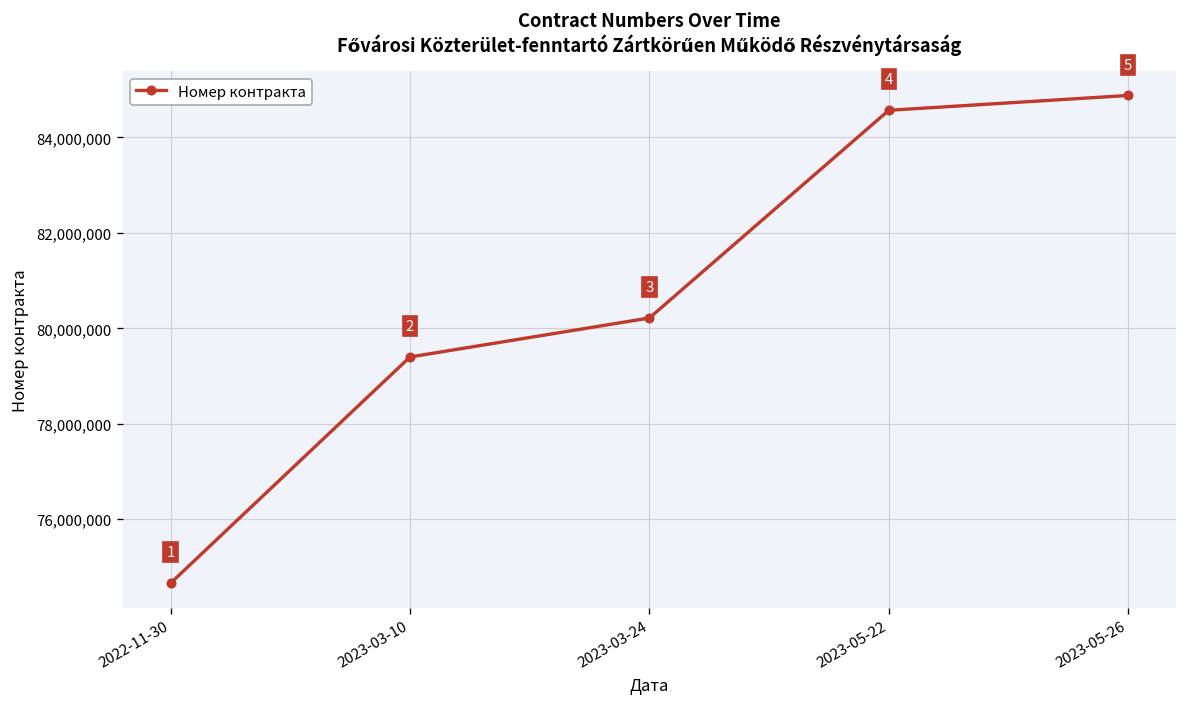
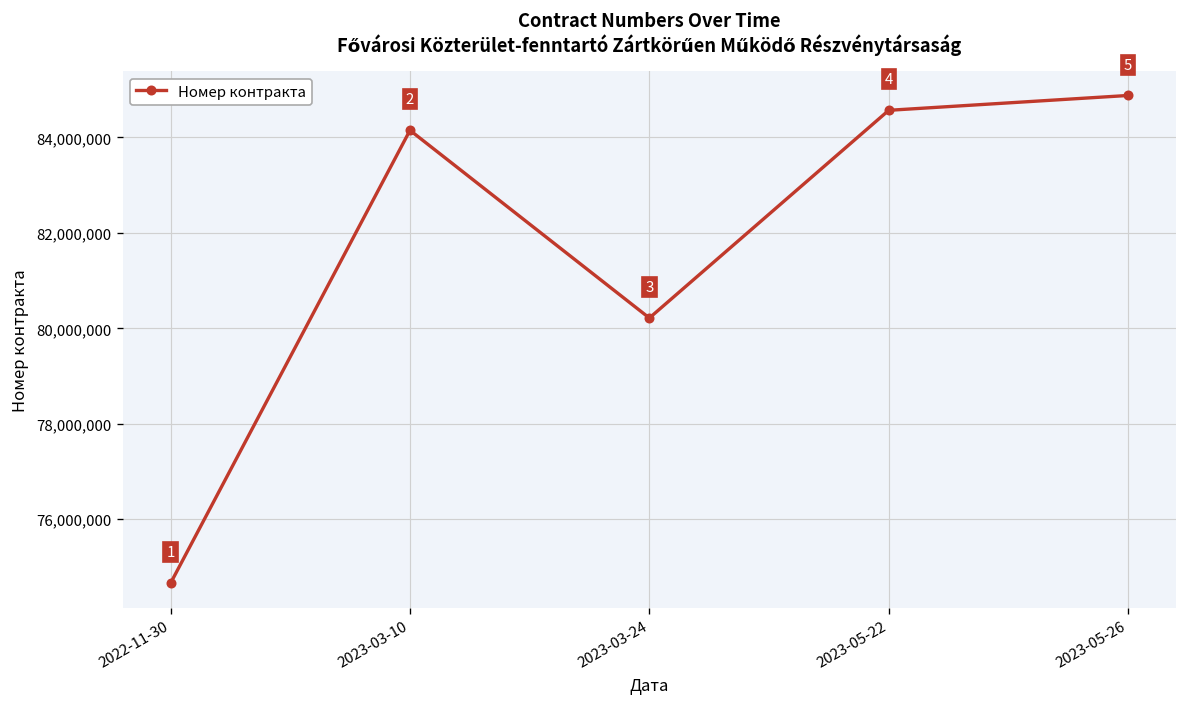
  {
-   "2023-03-10": "79,400,000"
+   "2023-03-10": "84,100,000"
  }
